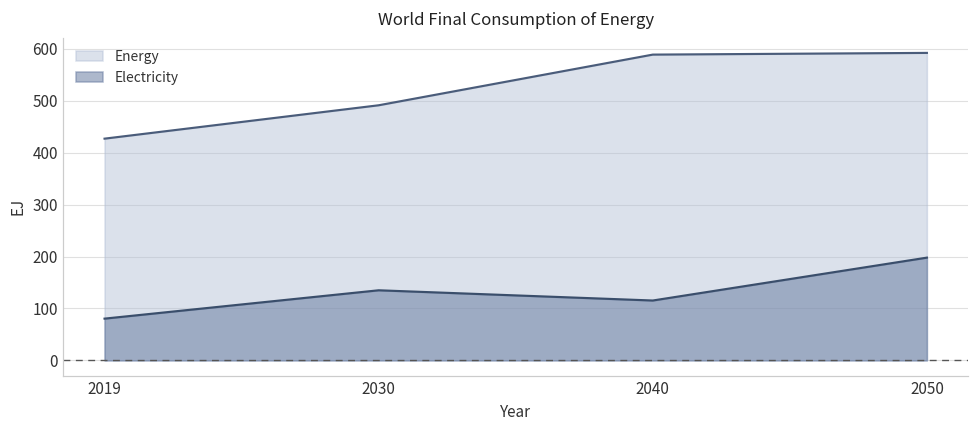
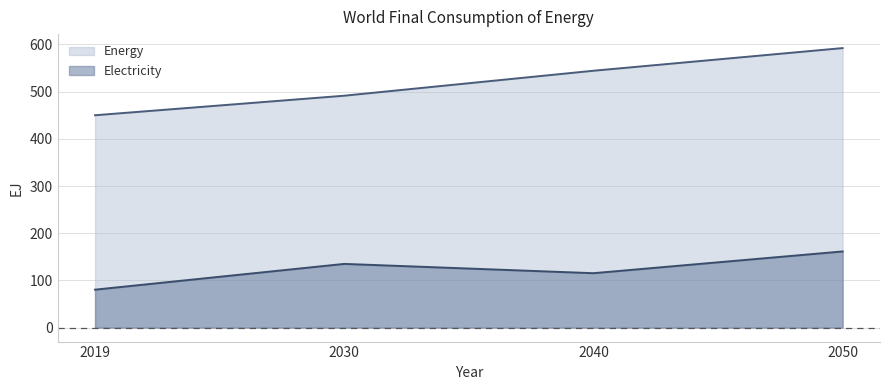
  {
    "Energy": {
-     "2019": 430,
+     "2019": 450,
      "2030": 490,
-     "2040": 590,
+     "2040": 540,
      "2050": 590
    },
    "Electricity": {
      "2019": 80,
      "2030": 140,
      "2040": 120,
-     "2050": 200
+     "2050": 160
    }
  }
